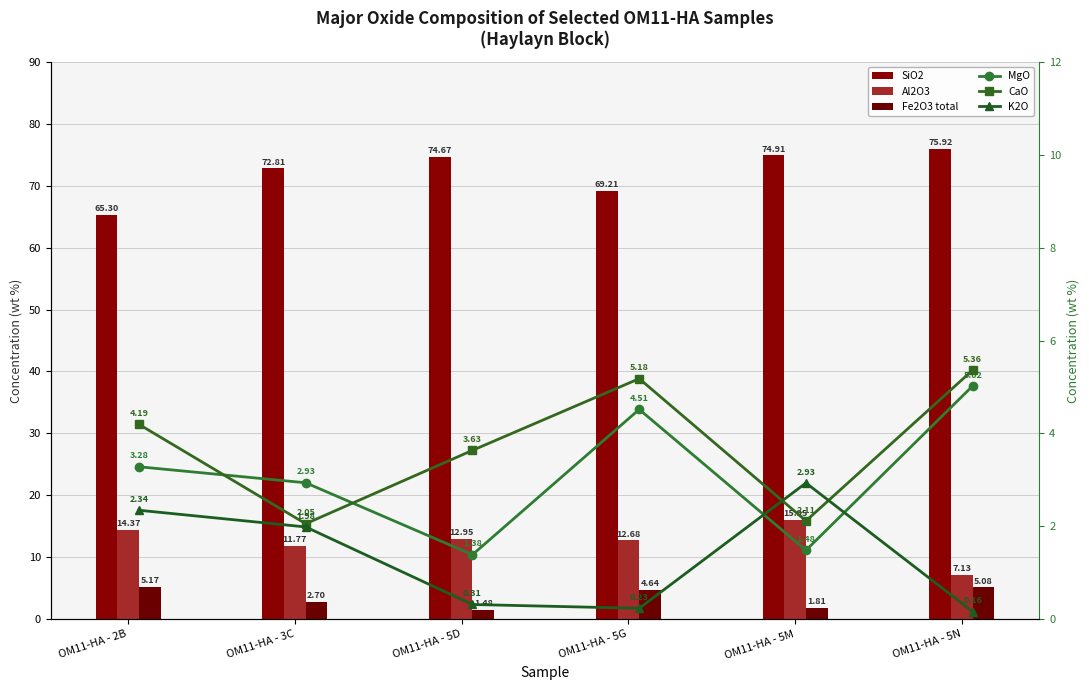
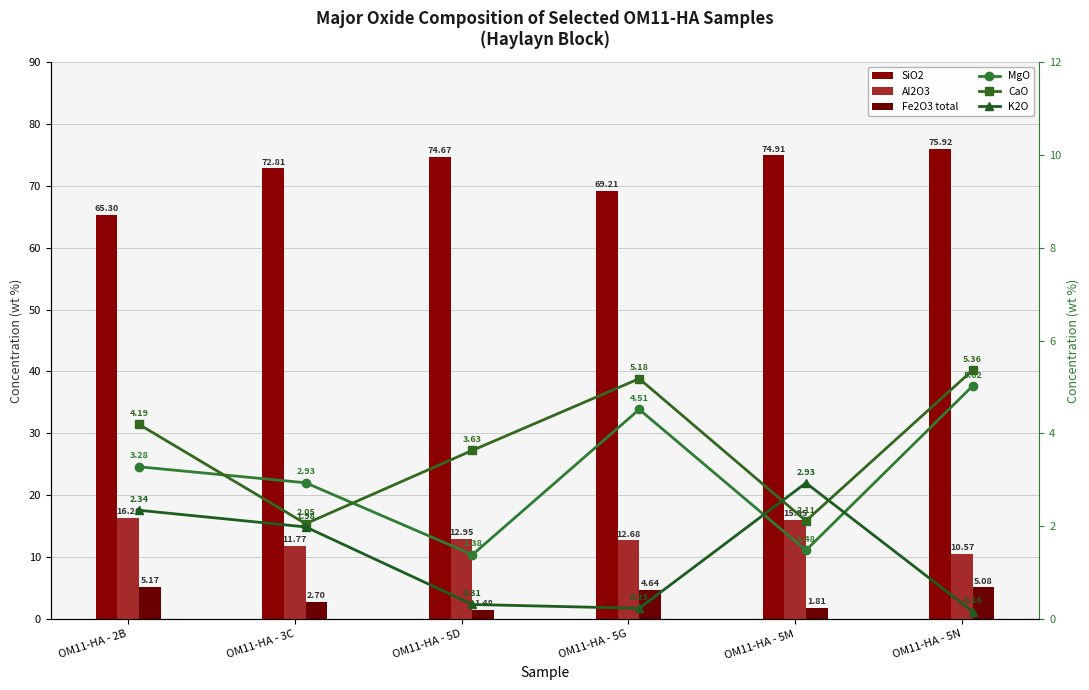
  {
    "Al2O3": {
-     "OM11-HA - 2B": 14.37,
+     "OM11-HA - 2B": 16.26,
      "OM11-HA - 3C": 11.77,
      "OM11-HA - 5D": 12.95,
      "OM11-HA - 5G": 12.68,
-     "OM11-HA - 5N": 7.13
+     "OM11-HA - 5N": 10.57
    }
  }
